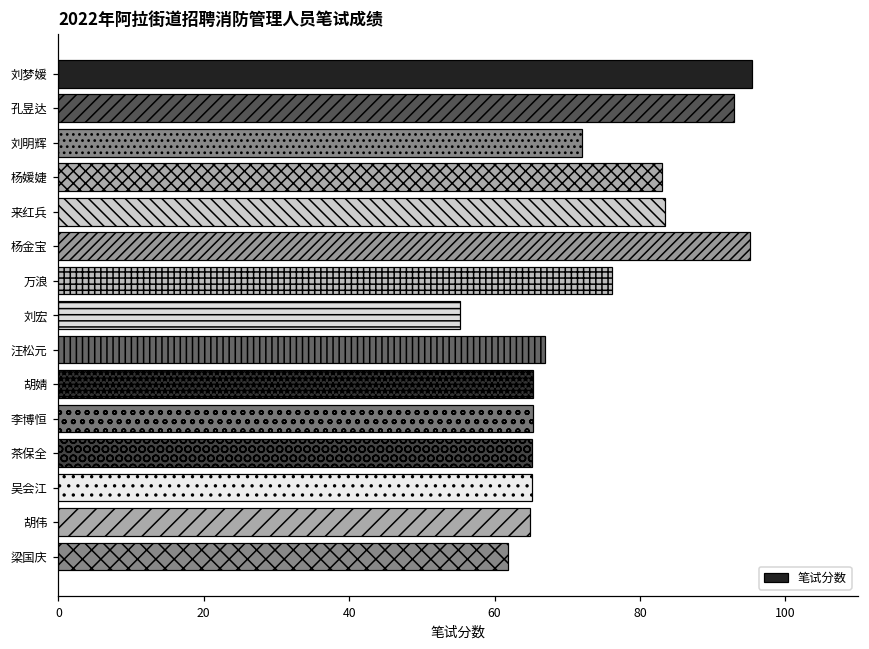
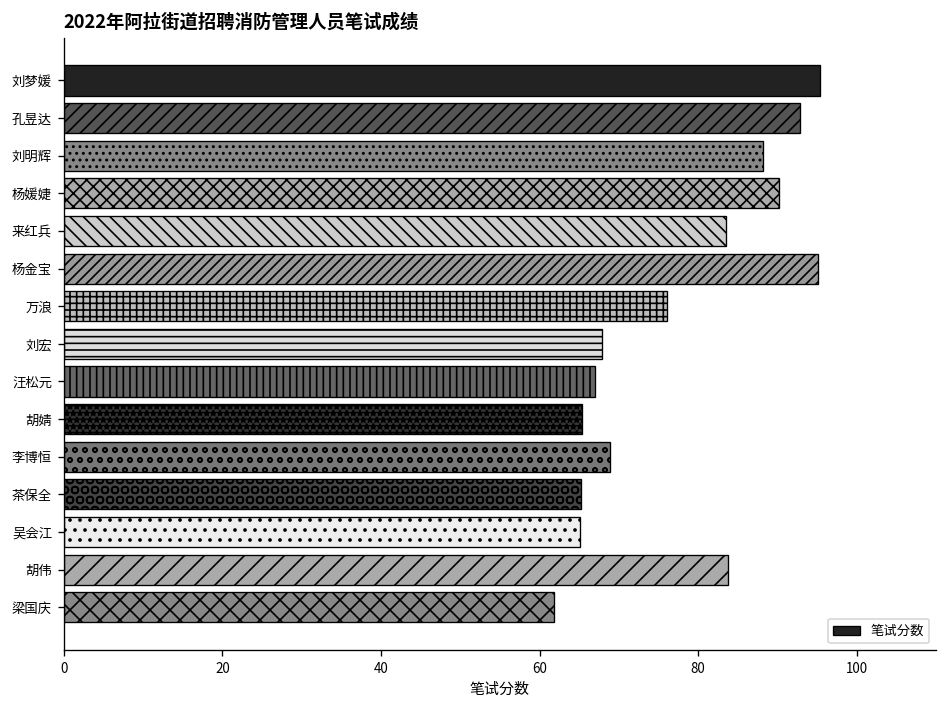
  {
    "刘梦媛": 95,
    "孔昱达": 93,
-   "刘明辉": 72,
-   "杨媛婕": 83,
+   "刘明辉": 88,
+   "杨媛婕": 90,
    "来红兵": 84,
    "杨金宝": 95,
    "万浪": 76,
-   "刘宏": 55,
+   "刘宏": 68,
    "汪松元": 67,
    "胡婧": 65,
-   "李博恒": 65,
+   "李博恒": 69,
    "茶保全": 65,
    "吴会江": 65,
-   "胡伟": 65,
+   "胡伟": 84,
    "梁国庆": 62
  }
